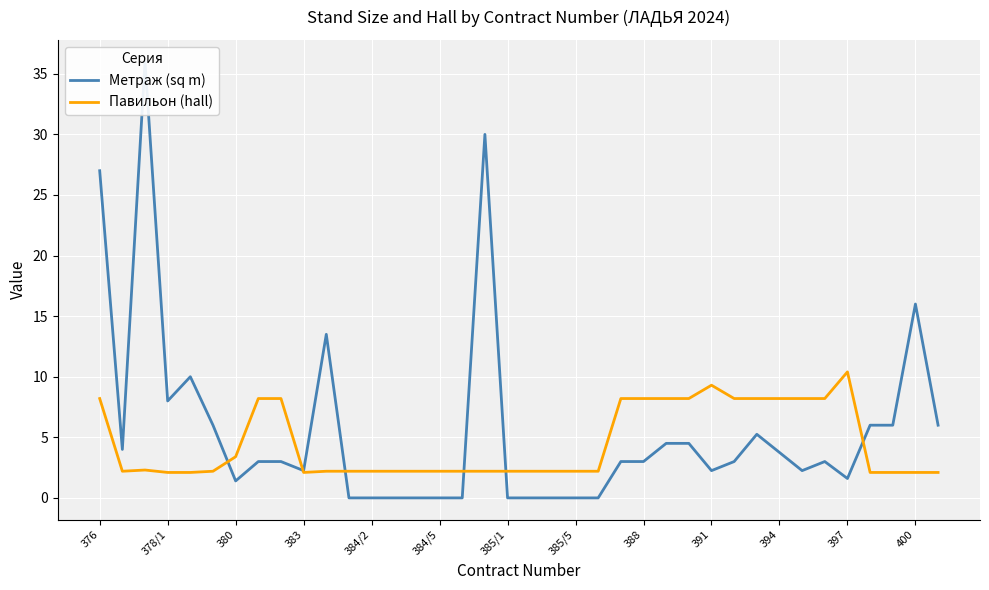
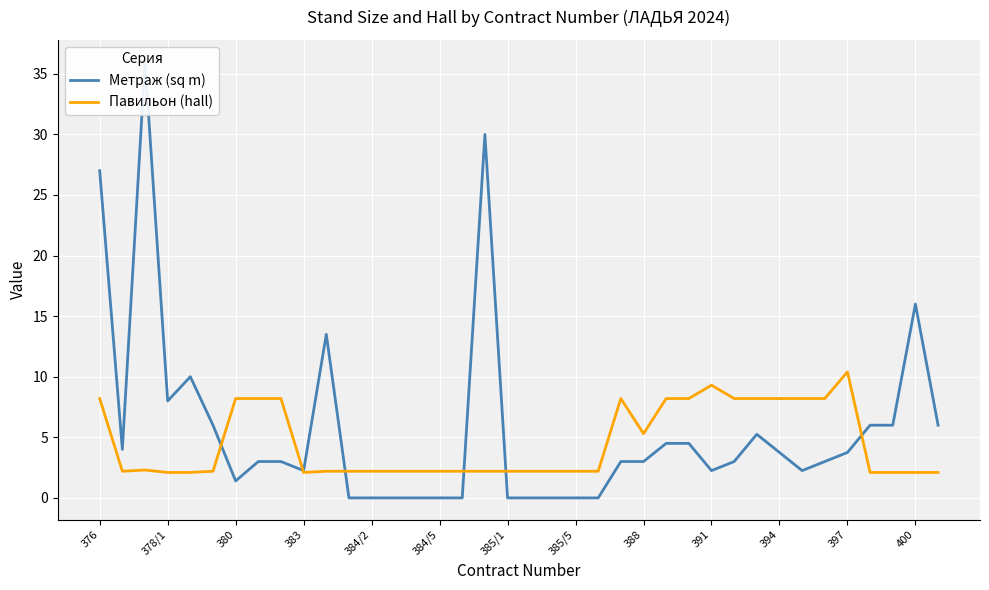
  {
    "Метраж (sq m)": {
      "376": 27.0,
      "378/1": 8.0,
      "380": 1.4,
      "384/2": 0.0,
      "384/5": 0.0,
      "385/1": 0.0,
      "385/5": 0.0,
      "388": 3.0,
      "391": 2.3,
      "394": 3.8,
-     "397": 1.6,
+     "397": 3.8,
      "400": 16.0
    },
    "Павильон (hall)": {
      "376": 8.2,
      "378/1": 2.1,
-     "380": 3.4,
+     "380": 8.2,
      "384/2": 2.2,
      "384/5": 2.2,
      "385/1": 2.2,
      "385/5": 2.2,
-     "388": 8.2,
+     "388": 5.3,
      "391": 9.3,
      "394": 8.2,
      "397": 10.4,
      "400": 2.1
    }
  }
